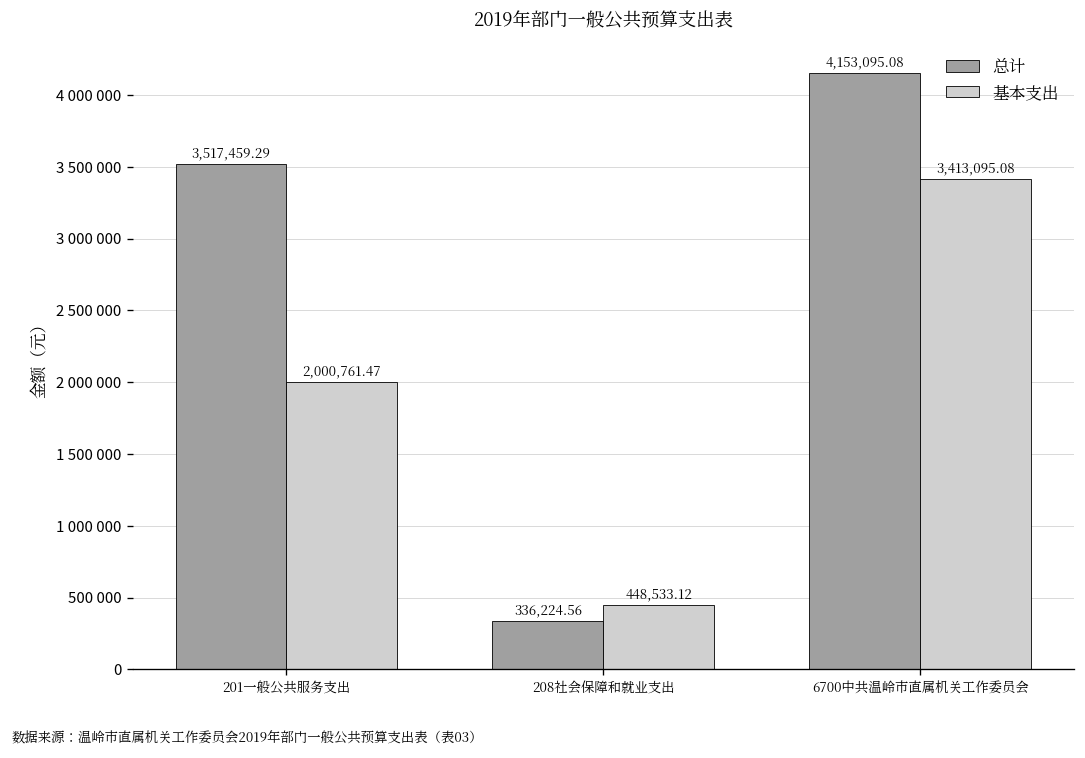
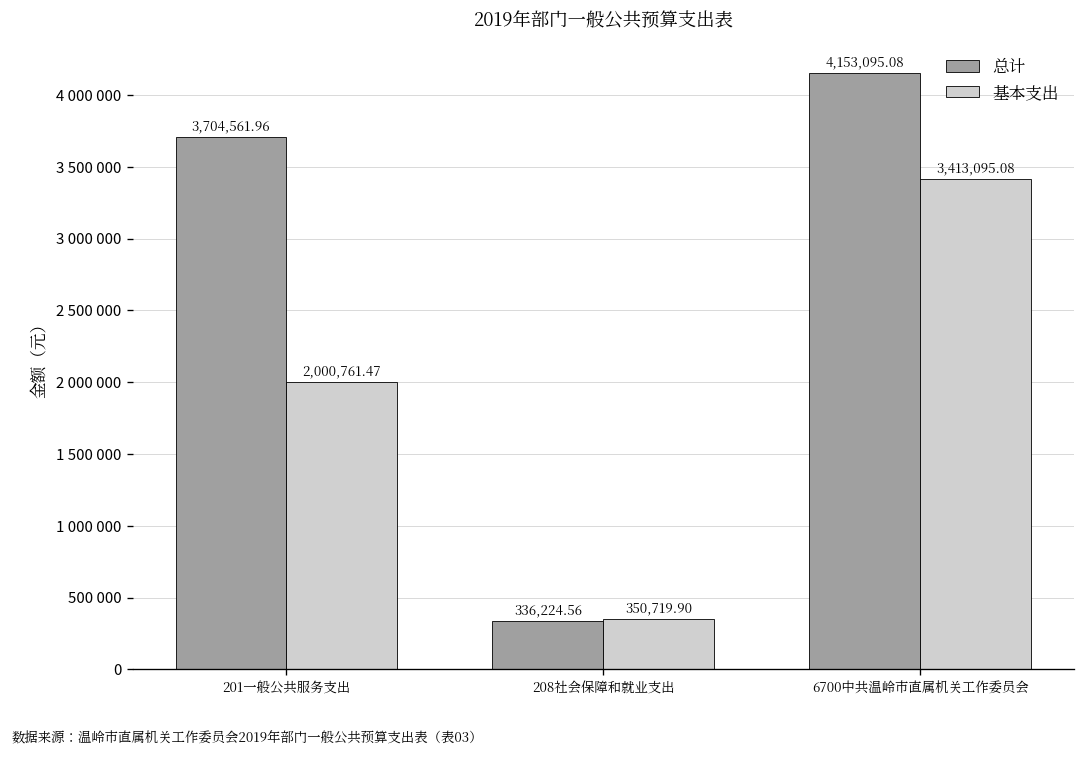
  {
    "总计": {
-     "201一般公共服务支出": "3,517,459.29",
+     "201一般公共服务支出": "3,704,561.96",
      "208社会保障和就业支出": "336,224.56",
      "6700中共温岭市直属机关工作委员会": "4,153,095.08"
    },
    "基本支出": {
      "201一般公共服务支出": "2,000,761.47",
-     "208社会保障和就业支出": "448,533.12",
+     "208社会保障和就业支出": "350,719.90",
      "6700中共温岭市直属机关工作委员会": "3,413,095.08"
    }
  }
